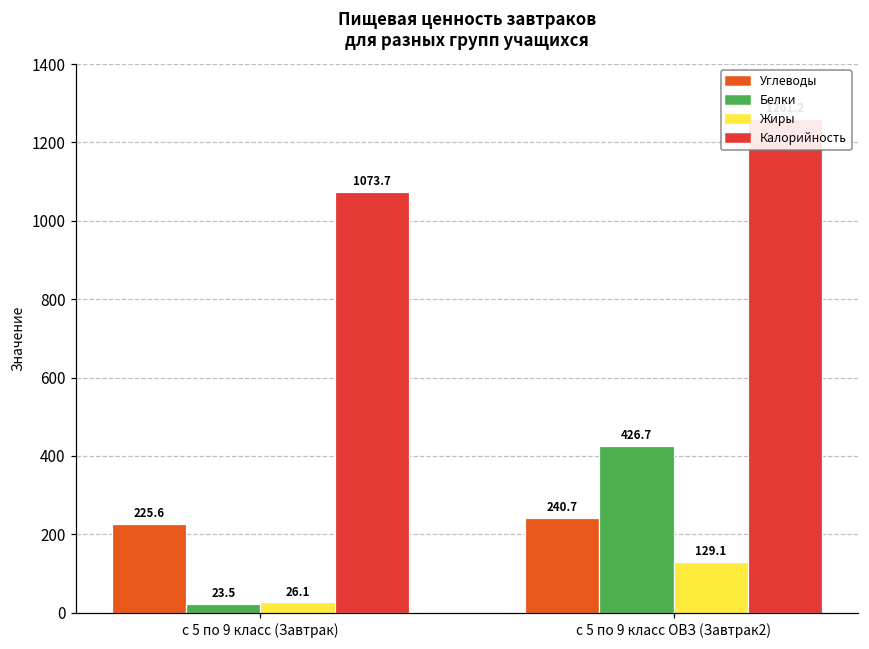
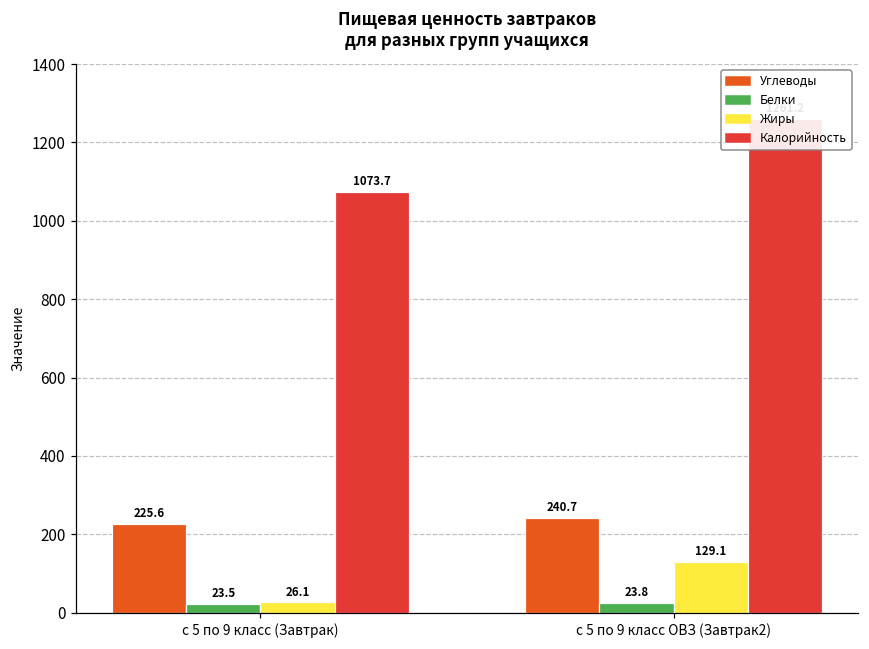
  {
    "Белки": {
      "с 5 по 9 класс (Завтрак)": 23.5,
-     "с 5 по 9 класс ОВЗ (Завтрак2)": 426.7
+     "с 5 по 9 класс ОВЗ (Завтрак2)": 23.8
    },
    "Жиры": {
      "с 5 по 9 класс (Завтрак)": 26.1,
      "с 5 по 9 класс ОВЗ (Завтрак2)": 129.1
    }
  }
